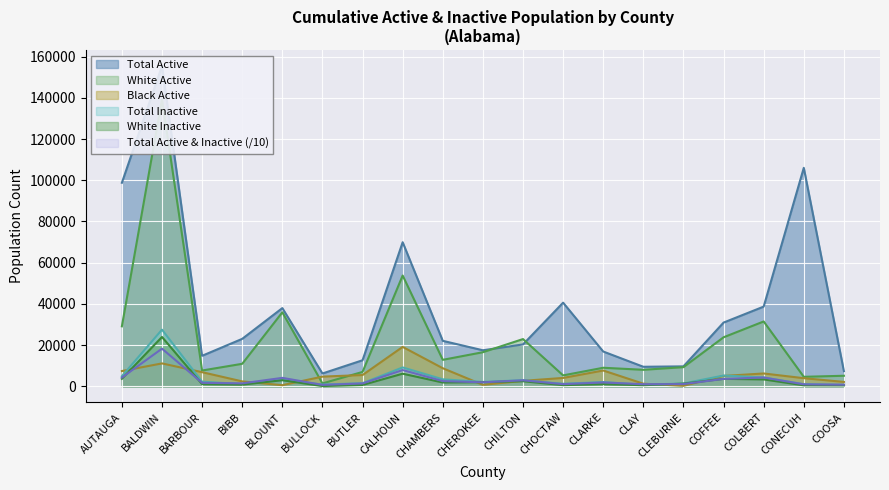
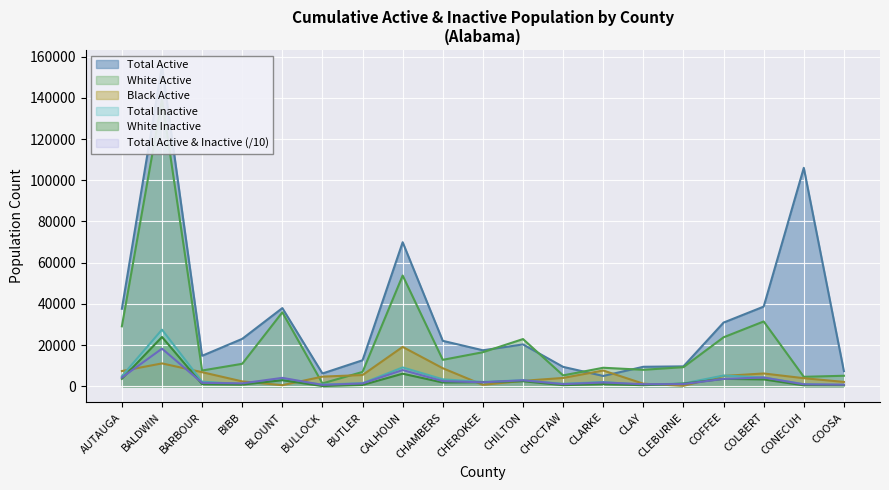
  {
    "Total Active": {
-     "AUTAUGA": 99000,
+     "AUTAUGA": 38000,
      "BARBOUR": 15000,
      "BIBB": 23000,
      "BLOUNT": 38000,
      "BULLOCK": 6000,
      "BUTLER": 13000,
      "CALHOUN": 70000,
      "CHAMBERS": 22000,
      "CHILTON": 20000,
-     "CHOCTAW": 41000,
-     "CLARKE": 17000,
+     "CHOCTAW": 9000,
+     "CLARKE": 5000,
      "CLAY": 10000,
      "COFFEE": 31000,
      "COLBERT": 39000,
      "CONECUH": 106000,
      "COOSA": 7000
    },
    "Black Active": {
      "AUTAUGA": 7000,
      "BALDWIN": 11000,
      "BLOUNT": 1000,
      "BULLOCK": 5000,
      "BUTLER": 5000,
      "CALHOUN": 19000,
      "CHAMBERS": 9000,
      "CLARKE": 8000,
      "COLBERT": 6000,
      "COOSA": 2000
    }
  }
